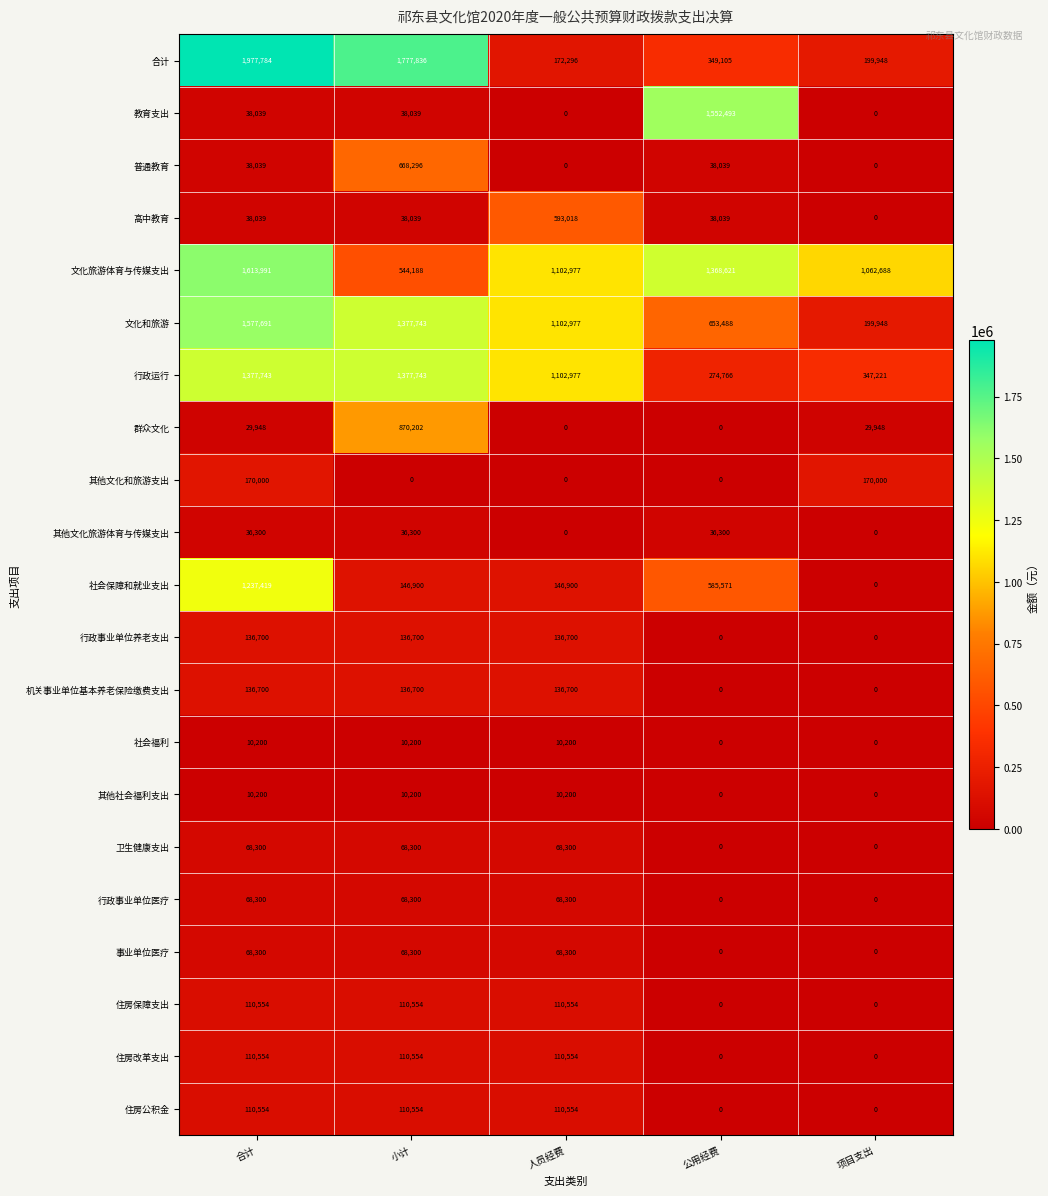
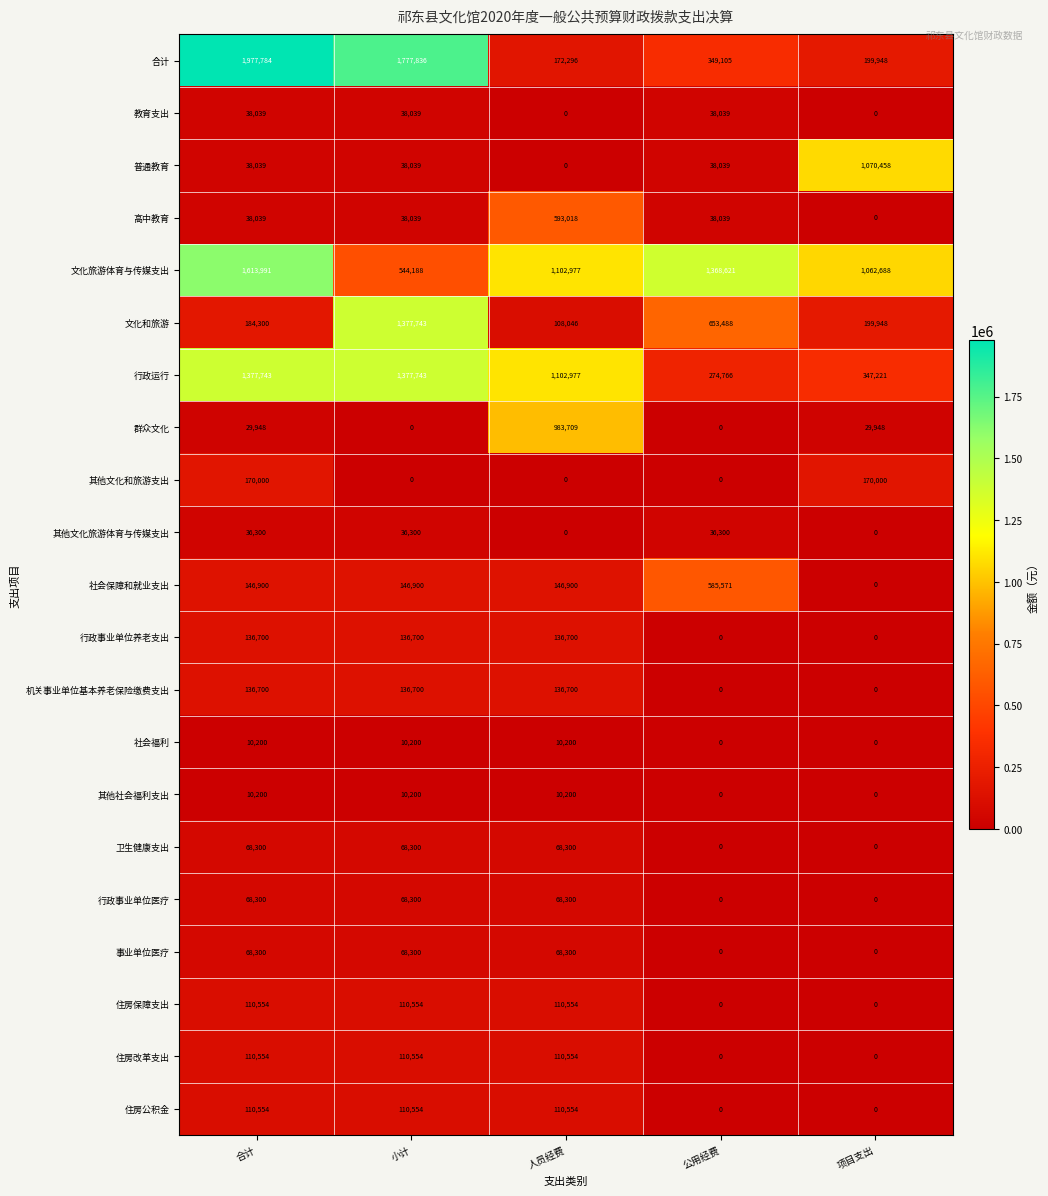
  {
    "合计": {
      "合计": "1,977,784",
      "小计": "1,777,836",
      "人员经费": "172,296",
      "公用经费": "349,105",
      "项目支出": "199,948"
    },
    "教育支出": {
      "合计": "38,039",
      "小计": "38,039",
      "人员经费": "0",
-     "公用经费": "1,552,493",
+     "公用经费": "38,039",
      "项目支出": "0"
    },
    "普通教育": {
      "合计": "38,039",
-     "小计": "668,296",
+     "小计": "38,039",
      "人员经费": "0",
      "公用经费": "38,039",
-     "项目支出": "0"
+     "项目支出": "1,070,458"
    },
    "高中教育": {
      "合计": "38,039",
      "小计": "38,039",
      "人员经费": "593,018",
      "公用经费": "38,039",
      "项目支出": "0"
    },
    "文化旅游体育与传媒支出": {
      "合计": "1,613,991",
      "小计": "544,188",
      "人员经费": "1,102,977",
      "公用经费": "1,368,621",
      "项目支出": "1,062,688"
    },
    "文化和旅游": {
-     "合计": "1,577,691",
+     "合计": "184,300",
      "小计": "1,377,743",
-     "人员经费": "1,102,977",
+     "人员经费": "108,046",
      "公用经费": "653,488",
      "项目支出": "199,948"
    },
    "行政运行": {
      "合计": "1,377,743",
      "小计": "1,377,743",
      "人员经费": "1,102,977",
      "公用经费": "274,766",
      "项目支出": "347,221"
    },
    "群众文化": {
      "合计": "29,948",
-     "小计": "870,202",
-     "人员经费": "0",
+     "小计": "0",
+     "人员经费": "983,709",
      "公用经费": "0",
      "项目支出": "29,948"
    },
    "其他文化和旅游支出": {
      "合计": "170,000",
      "小计": "0",
      "人员经费": "0",
      "公用经费": "0",
      "项目支出": "170,000"
    },
    "其他文化旅游体育与传媒支出": {
      "合计": "36,300",
      "小计": "36,300",
      "人员经费": "0",
      "公用经费": "36,300",
      "项目支出": "0"
    },
    "社会保障和就业支出": {
-     "合计": "1,237,419",
+     "合计": "146,900",
      "小计": "146,900",
      "人员经费": "146,900",
      "公用经费": "585,571",
      "项目支出": "0"
    },
    "行政事业单位养老支出": {
      "合计": "136,700",
      "小计": "136,700",
      "人员经费": "136,700",
      "公用经费": "0",
      "项目支出": "0"
    },
    "机关事业单位基本养老保险缴费支出": {
      "合计": "136,700",
      "小计": "136,700",
      "人员经费": "136,700",
      "公用经费": "0",
      "项目支出": "0"
    },
    "社会福利": {
      "合计": "10,200",
      "小计": "10,200",
      "人员经费": "10,200",
      "公用经费": "0",
      "项目支出": "0"
    },
    "其他社会福利支出": {
      "合计": "10,200",
      "小计": "10,200",
      "人员经费": "10,200",
      "公用经费": "0",
      "项目支出": "0"
    },
    "卫生健康支出": {
      "合计": "68,300",
      "小计": "68,300",
      "人员经费": "68,300",
      "公用经费": "0",
      "项目支出": "0"
    },
    "行政事业单位医疗": {
      "合计": "68,300",
      "小计": "68,300",
      "人员经费": "68,300",
      "公用经费": "0",
      "项目支出": "0"
    },
    "事业单位医疗": {
      "合计": "68,300",
      "小计": "68,300",
      "人员经费": "68,300",
      "公用经费": "0",
      "项目支出": "0"
    },
    "住房保障支出": {
      "合计": "110,554",
      "小计": "110,554",
      "人员经费": "110,554",
      "公用经费": "0",
      "项目支出": "0"
    },
    "住房改革支出": {
      "合计": "110,554",
      "小计": "110,554",
      "人员经费": "110,554",
      "公用经费": "0",
      "项目支出": "0"
    },
    "住房公积金": {
      "合计": "110,554",
      "小计": "110,554",
      "人员经费": "110,554",
      "公用经费": "0",
      "项目支出": "0"
    }
  }
